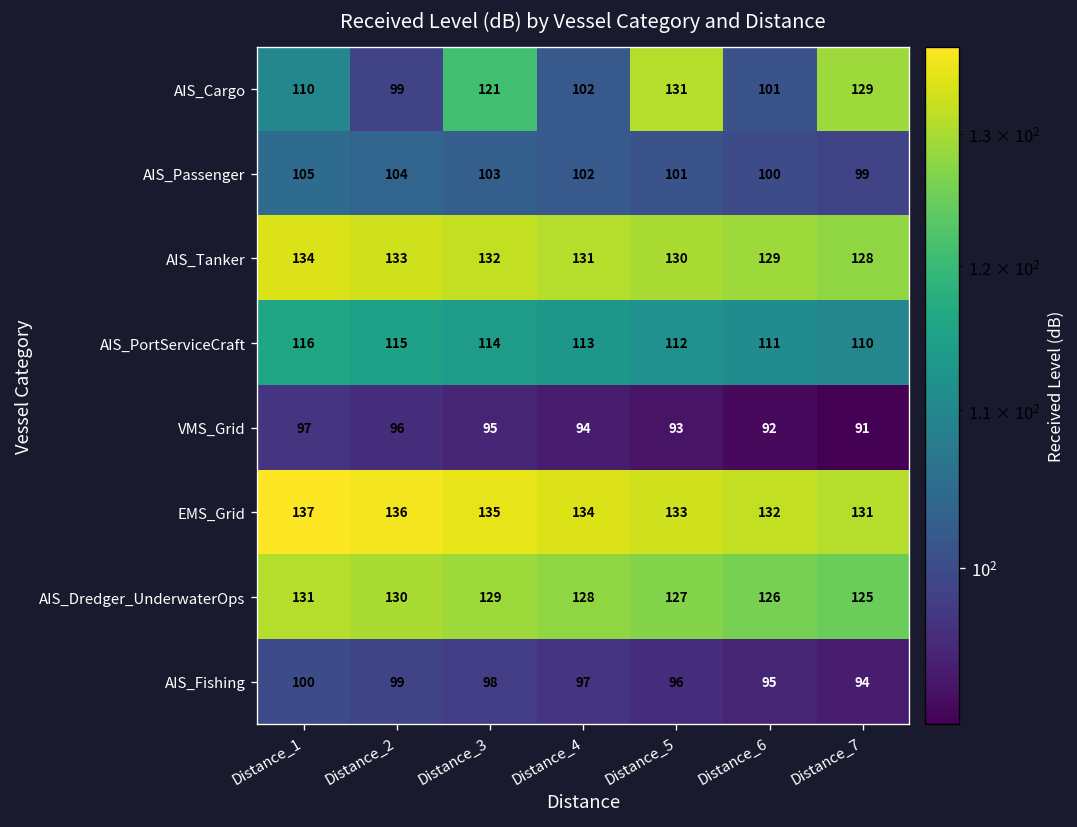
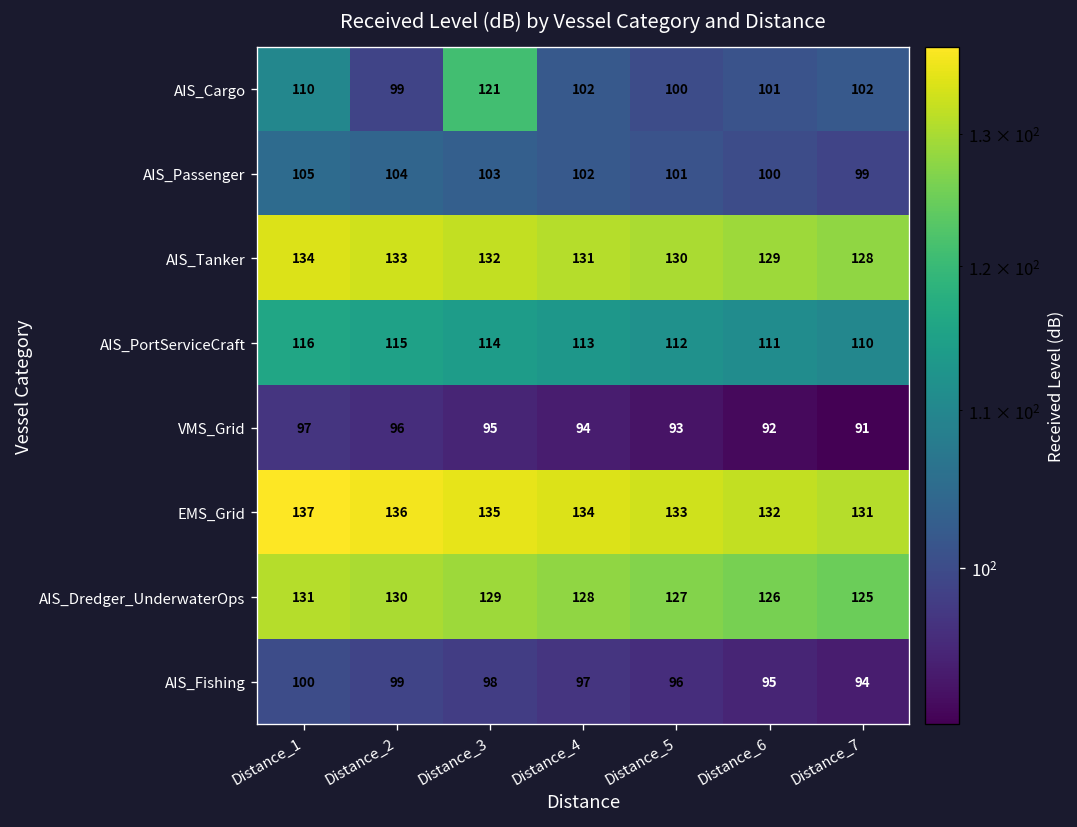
  {
    "AIS_Cargo": {
      "Distance_1": 110,
      "Distance_2": 99,
      "Distance_3": 121,
      "Distance_4": 102,
-     "Distance_5": 131,
+     "Distance_5": 100,
      "Distance_6": 101,
-     "Distance_7": 129
+     "Distance_7": 102
    },
    "AIS_Passenger": {
      "Distance_1": 105,
      "Distance_2": 104,
      "Distance_3": 103,
      "Distance_4": 102,
      "Distance_5": 101,
      "Distance_6": 100,
      "Distance_7": 99
    },
    "AIS_Tanker": {
      "Distance_1": 134,
      "Distance_2": 133,
      "Distance_3": 132,
      "Distance_4": 131,
      "Distance_5": 130,
      "Distance_6": 129,
      "Distance_7": 128
    },
    "AIS_PortServiceCraft": {
      "Distance_1": 116,
      "Distance_2": 115,
      "Distance_3": 114,
      "Distance_4": 113,
      "Distance_5": 112,
      "Distance_6": 111,
      "Distance_7": 110
    },
    "VMS_Grid": {
      "Distance_1": 97,
      "Distance_2": 96,
      "Distance_3": 95,
      "Distance_4": 94,
      "Distance_5": 93,
      "Distance_6": 92,
      "Distance_7": 91
    },
    "EMS_Grid": {
      "Distance_1": 137,
      "Distance_2": 136,
      "Distance_3": 135,
      "Distance_4": 134,
      "Distance_5": 133,
      "Distance_6": 132,
      "Distance_7": 131
    },
    "AIS_Dredger_UnderwaterOps": {
      "Distance_1": 131,
      "Distance_2": 130,
      "Distance_3": 129,
      "Distance_4": 128,
      "Distance_5": 127,
      "Distance_6": 126,
      "Distance_7": 125
    },
    "AIS_Fishing": {
      "Distance_1": 100,
      "Distance_2": 99,
      "Distance_3": 98,
      "Distance_4": 97,
      "Distance_5": 96,
      "Distance_6": 95,
      "Distance_7": 94
    }
  }
